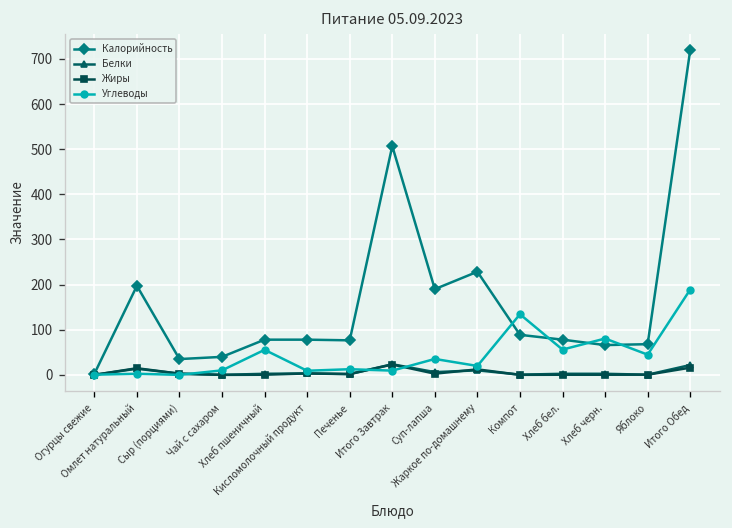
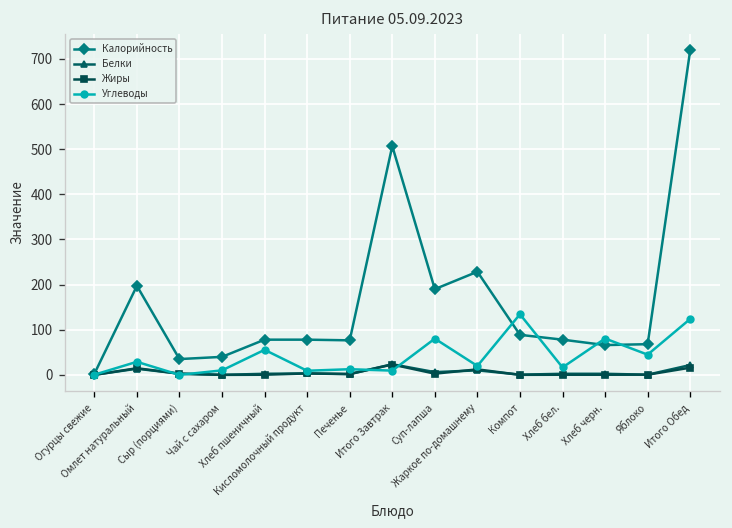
  {
    "Углеводы": {
-     "Омлет натуральный": 0,
+     "Омлет натуральный": 30,
      "Чай с сахаром": 10,
      "Хлеб пшеничный": 60,
      "Печенье": 10,
      "Итого Завтрак": 10,
-     "Суп-лапша": 40,
+     "Суп-лапша": 80,
      "Жаркое по-домашнему": 20,
      "Компот": 130,
-     "Хлеб бел.": 60,
+     "Хлеб бел.": 20,
      "Хлеб черн.": 80,
      "Яблоко": 40,
-     "Итого Обед": 190
+     "Итого Обед": 120
    }
  }
